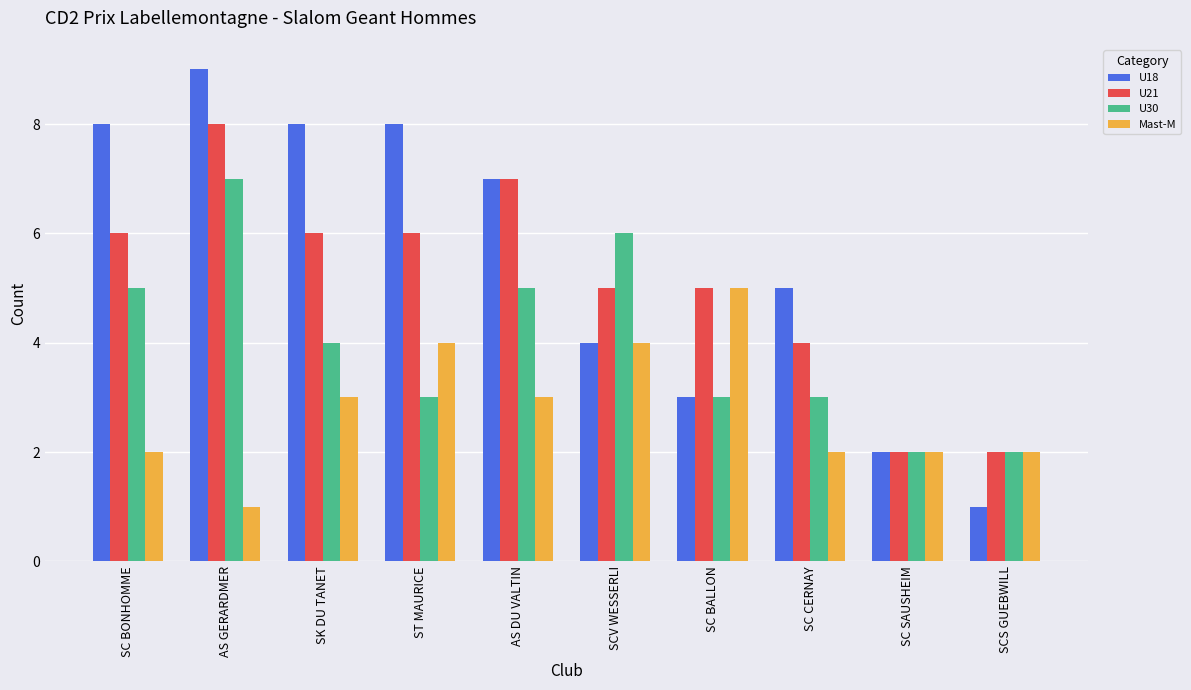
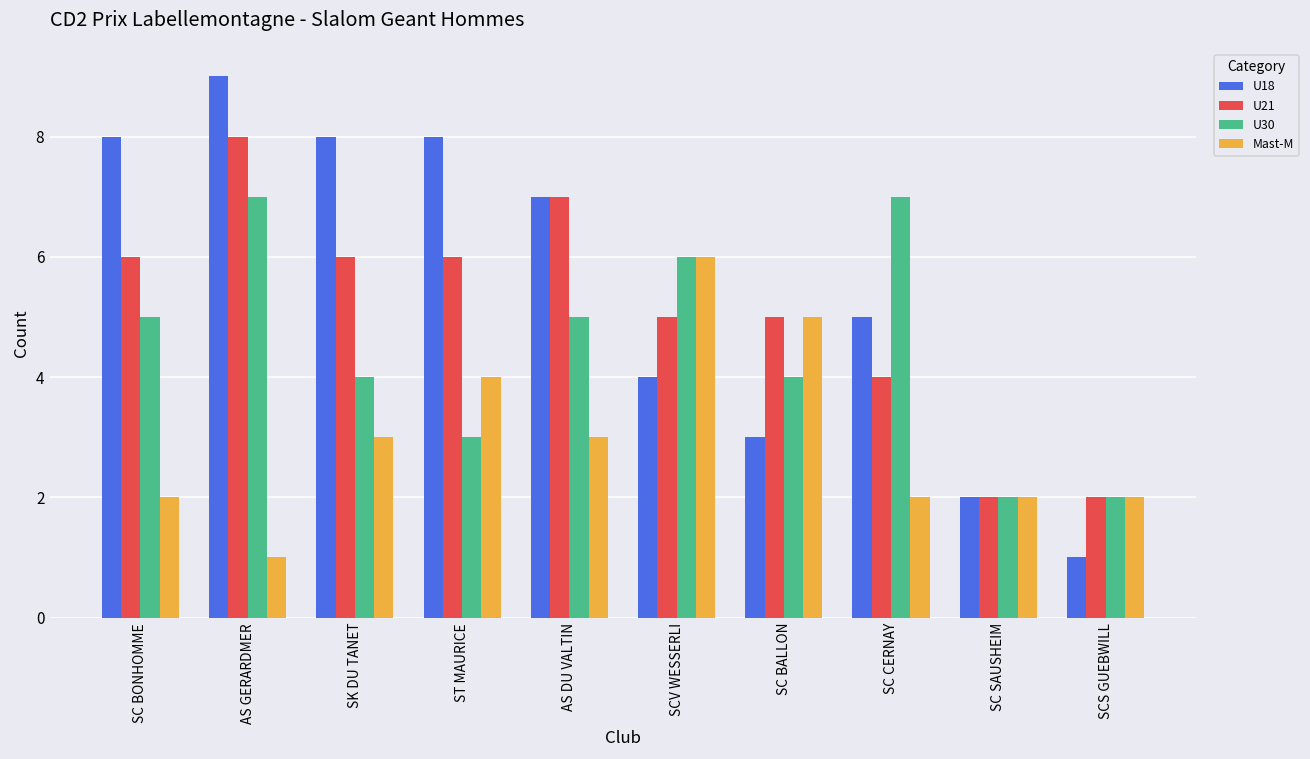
  {
    "U18": {
      "SC BONHOMME": 8,
      "AS GERARDMER": 9,
      "SK DU TANET": 8,
      "ST MAURICE": 8,
      "AS DU VALTIN": 7,
      "SCV WESSERLI": 4,
      "SC BALLON": 3,
      "SC CERNAY": 5,
      "SC SAUSHEIM": 2,
      "SCS GUEBWILL": 1
    },
    "U21": {
      "SC BONHOMME": 6,
      "AS GERARDMER": 8,
      "SK DU TANET": 6,
      "ST MAURICE": 6,
      "AS DU VALTIN": 7,
      "SCV WESSERLI": 5,
      "SC BALLON": 5,
      "SC CERNAY": 4,
      "SC SAUSHEIM": 2,
      "SCS GUEBWILL": 2
    },
    "U30": {
      "SC BONHOMME": 5,
      "AS GERARDMER": 7,
      "SK DU TANET": 4,
      "ST MAURICE": 3,
      "AS DU VALTIN": 5,
      "SCV WESSERLI": 6,
-     "SC BALLON": 3,
-     "SC CERNAY": 3,
+     "SC BALLON": 4,
+     "SC CERNAY": 7,
      "SC SAUSHEIM": 2,
      "SCS GUEBWILL": 2
    },
    "Mast-M": {
      "SC BONHOMME": 2,
      "AS GERARDMER": 1,
      "SK DU TANET": 3,
      "ST MAURICE": 4,
      "AS DU VALTIN": 3,
-     "SCV WESSERLI": 4,
+     "SCV WESSERLI": 6,
      "SC BALLON": 5,
      "SC CERNAY": 2,
      "SC SAUSHEIM": 2,
      "SCS GUEBWILL": 2
    }
  }
